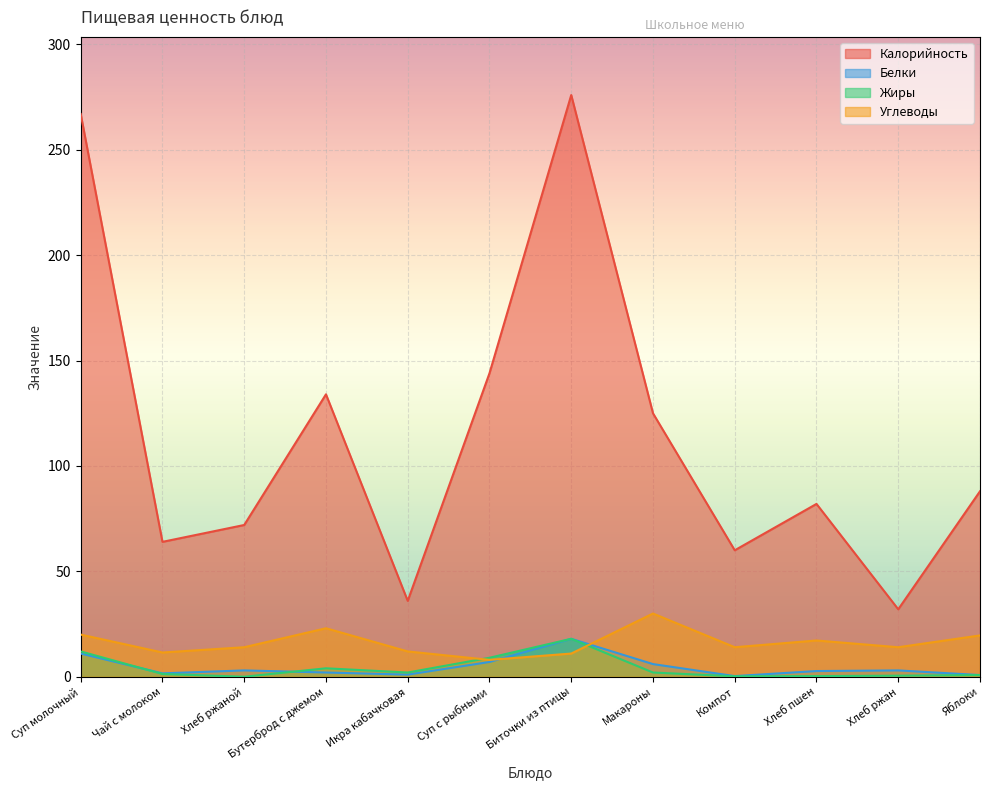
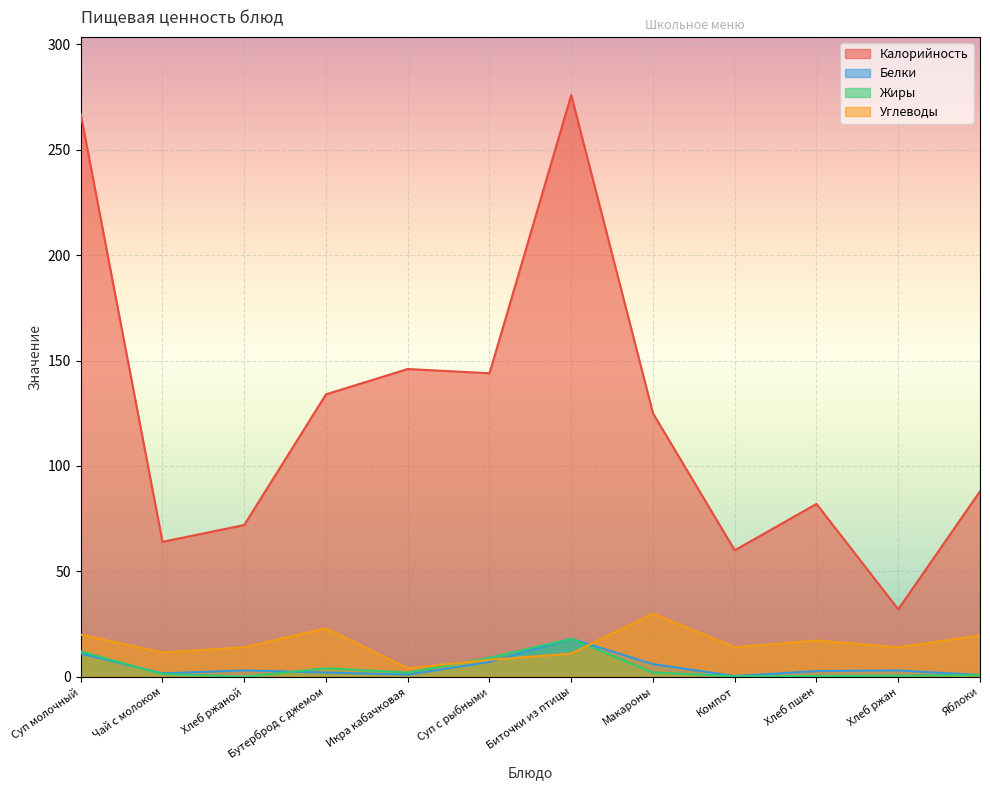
  {
    "Калорийность": {
      "Суп молочный": 267,
      "Чай с молоком": 64,
      "Хлеб ржаной": 72,
      "Бутерброд с джемом": 134,
-     "Икра кабачковая": 36,
+     "Икра кабачковая": 146,
      "Суп с рыбными": 144,
      "Биточки из птицы": 276,
      "Макароны": 125,
      "Компот": 60,
      "Хлеб пшен": 82,
      "Хлеб ржан": 32,
      "Яблоки": 88
    },
    "Белки": {
      "Хлеб ржаной": 3,
      "Бутерброд с джемом": 2,
      "Макароны": 6,
      "Хлеб пшен": 3,
      "Хлеб ржан": 3
    },
    "Жиры": {
      "Хлеб ржаной": 0,
      "Бутерброд с джемом": 4,
      "Макароны": 2,
      "Хлеб пшен": 0,
      "Хлеб ржан": 1
    },
    "Углеводы": {
      "Суп молочный": 20,
      "Чай с молоком": 12,
      "Хлеб ржаной": 14,
      "Бутерброд с джемом": 23,
-     "Икра кабачковая": 12,
+     "Икра кабачковая": 4,
      "Биточки из птицы": 11,
      "Макароны": 30,
      "Компот": 14,
      "Хлеб пшен": 17,
      "Хлеб ржан": 14,
      "Яблоки": 20
    }
  }
